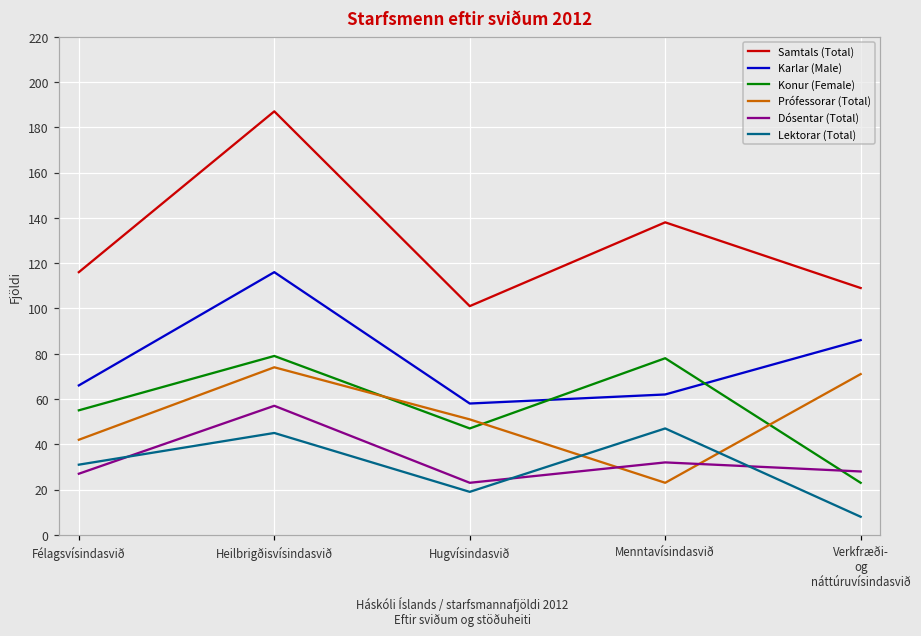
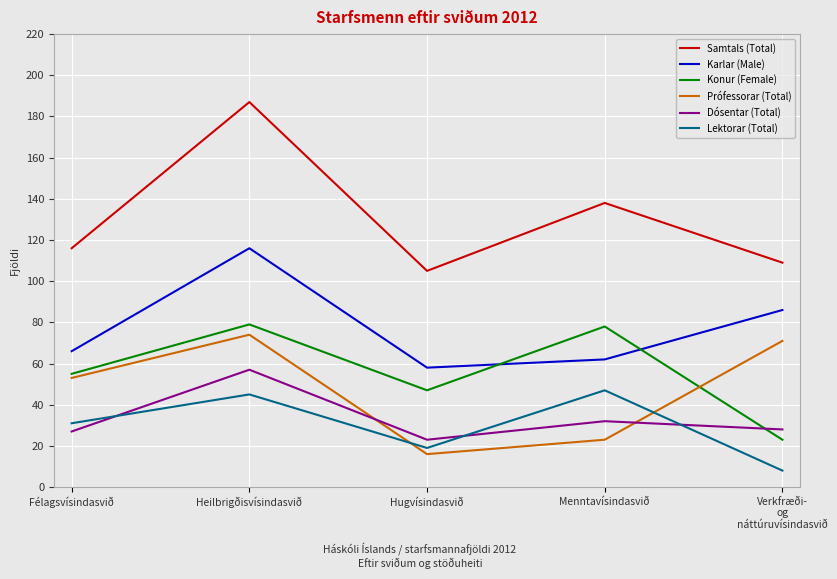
  {
    "Samtals (Total)": {
      "Félagsvísindasvið": 116,
      "Heilbrigðisvísindasvið": 187,
-     "Hugvísindasvið": 101,
+     "Hugvísindasvið": 105,
      "Menntavísindasvið": 138,
      "Verkfræði- og náttúruvísindasvið": 109
    },
    "Karlar (Male)": {
      "Félagsvísindasvið": 66,
      "Heilbrigðisvísindasvið": 116,
      "Hugvísindasvið": 58,
      "Menntavísindasvið": 62,
      "Verkfræði- og náttúruvísindasvið": 86
    },
    "Konur (Female)": {
      "Félagsvísindasvið": 55,
      "Heilbrigðisvísindasvið": 79,
      "Hugvísindasvið": 47,
      "Menntavísindasvið": 78,
      "Verkfræði- og náttúruvísindasvið": 23
    },
    "Prófessorar (Total)": {
-     "Félagsvísindasvið": 42,
+     "Félagsvísindasvið": 53,
      "Heilbrigðisvísindasvið": 74,
-     "Hugvísindasvið": 51,
+     "Hugvísindasvið": 16,
      "Menntavísindasvið": 23,
      "Verkfræði- og náttúruvísindasvið": 71
    },
    "Dósentar (Total)": {
      "Félagsvísindasvið": 27,
      "Heilbrigðisvísindasvið": 57,
      "Hugvísindasvið": 23,
      "Menntavísindasvið": 32,
      "Verkfræði- og náttúruvísindasvið": 28
    },
    "Lektorar (Total)": {
      "Félagsvísindasvið": 31,
      "Heilbrigðisvísindasvið": 45,
      "Hugvísindasvið": 19,
      "Menntavísindasvið": 47,
      "Verkfræði- og náttúruvísindasvið": 8
    }
  }
